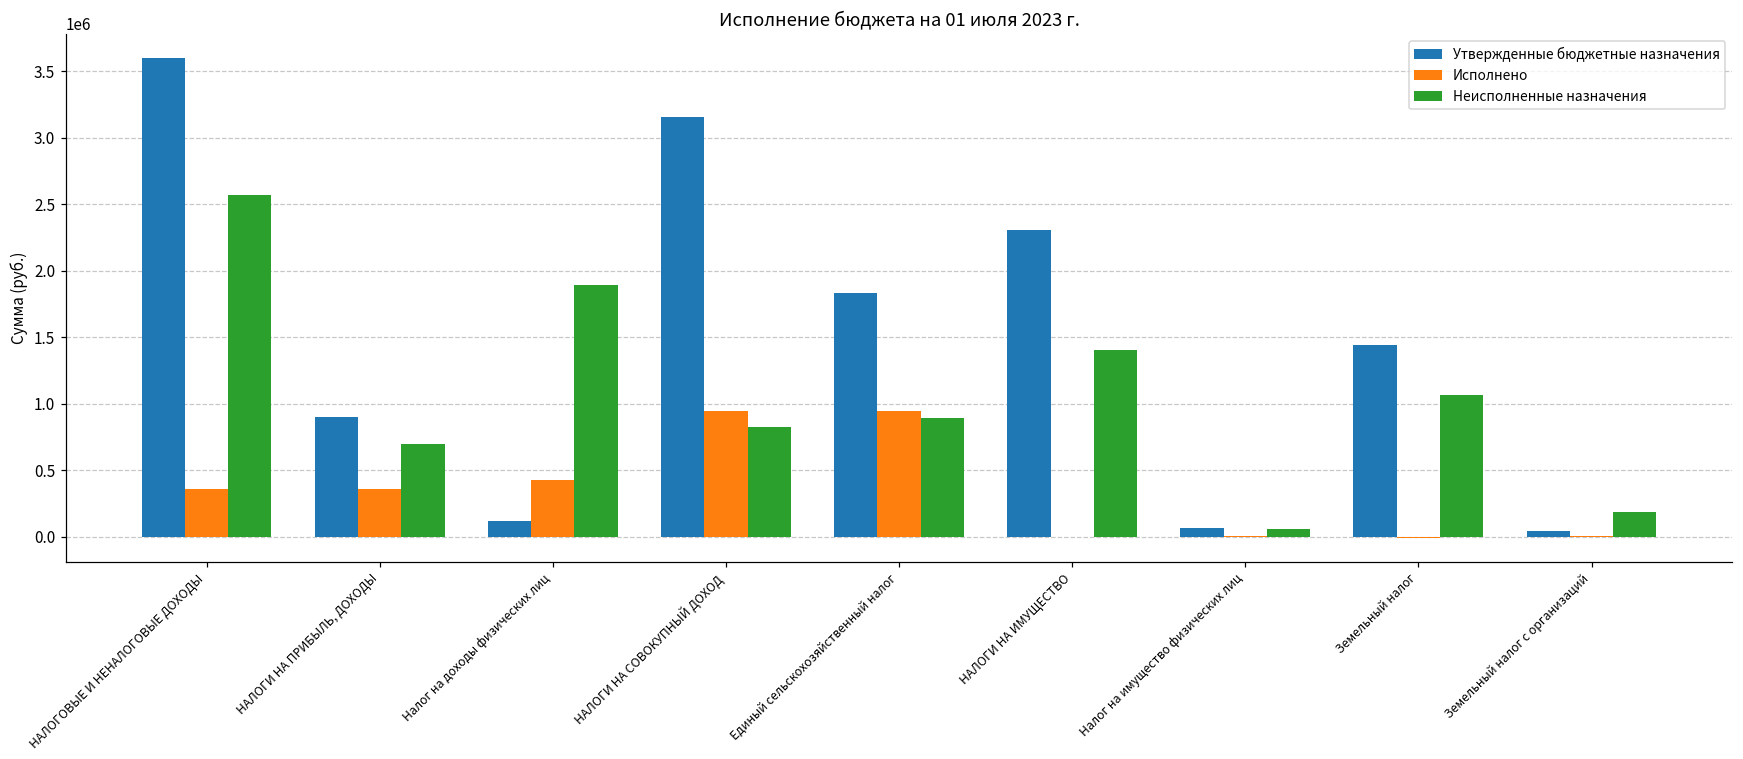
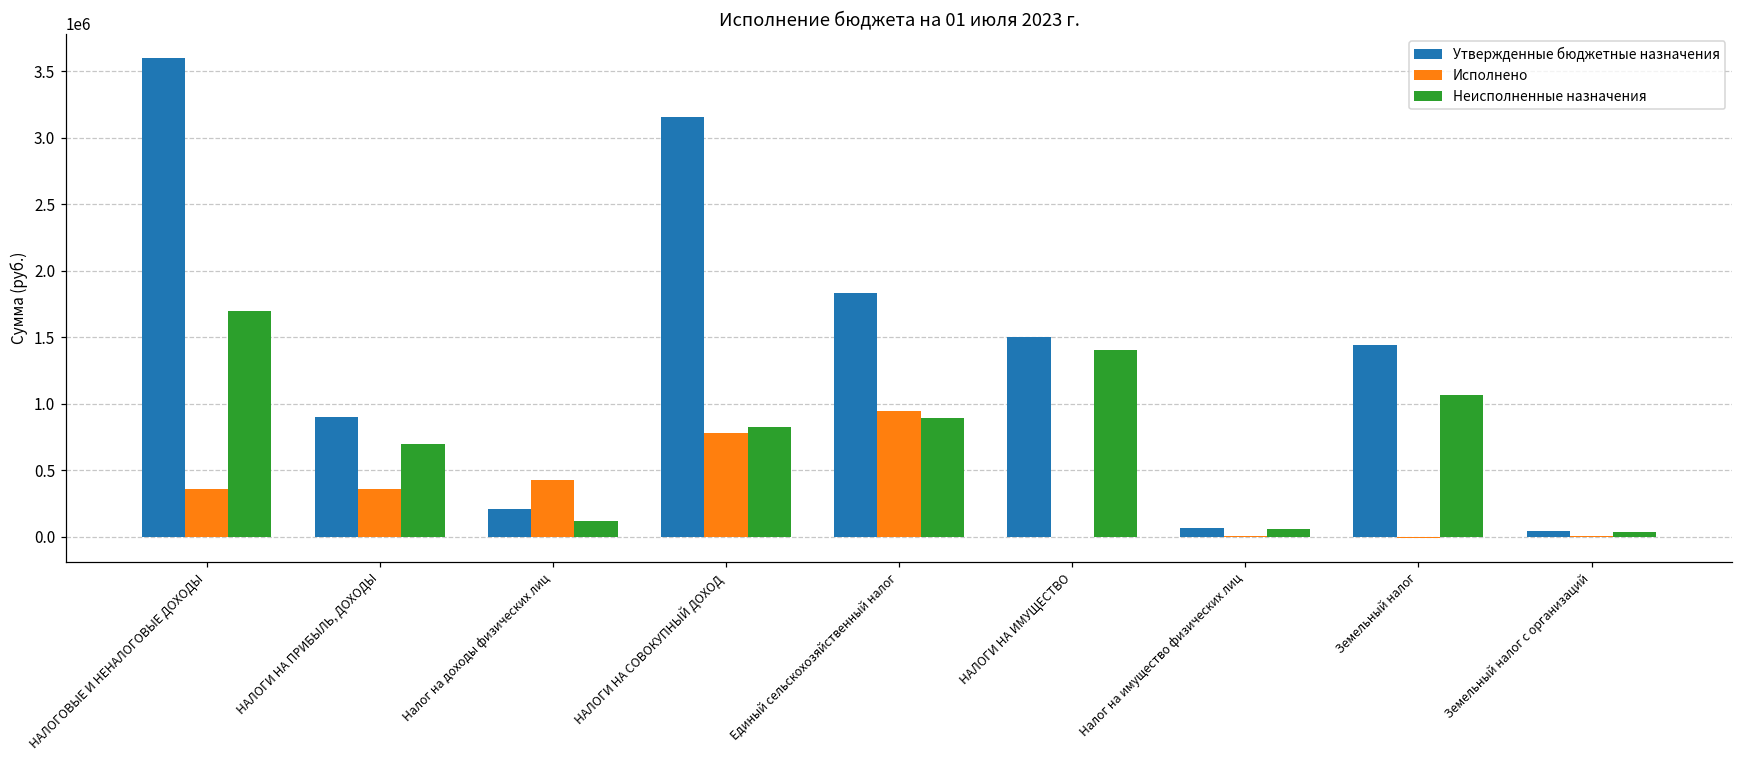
  {
    "Утвержденные бюджетные назначения": {
      "НАЛОГОВЫЕ И НЕНАЛОГОВЫЕ ДОХОДЫ": 3600000,
      "НАЛОГИ НА ПРИБЫЛЬ, ДОХОДЫ": 900000,
-     "Налог на доходы физических лиц": 110000,
+     "Налог на доходы физических лиц": 200000,
      "НАЛОГИ НА СОВОКУПНЫЙ ДОХОД": 3160000,
      "Единый сельскохозяйственный налог": 1830000,
-     "НАЛОГИ НА ИМУЩЕСТВО": 2310000,
+     "НАЛОГИ НА ИМУЩЕСТВО": 1500000,
      "Налог на имущество физических лиц": 60000,
      "Земельный налог": 1440000,
      "Земельный налог с организаций": 40000
    },
    "Исполнено": {
      "НАЛОГОВЫЕ И НЕНАЛОГОВЫЕ ДОХОДЫ": 360000,
      "НАЛОГИ НА ПРИБЫЛЬ, ДОХОДЫ": 360000,
      "Налог на доходы физических лиц": 430000,
-     "НАЛОГИ НА СОВОКУПНЫЙ ДОХОД": 940000,
+     "НАЛОГИ НА СОВОКУПНЫЙ ДОХОД": 780000,
      "Единый сельскохозяйственный налог": 940000
    },
    "Неисполненные назначения": {
-     "НАЛОГОВЫЕ И НЕНАЛОГОВЫЕ ДОХОДЫ": 2570000,
+     "НАЛОГОВЫЕ И НЕНАЛОГОВЫЕ ДОХОДЫ": 1700000,
      "НАЛОГИ НА ПРИБЫЛЬ, ДОХОДЫ": 690000,
-     "Налог на доходы физических лиц": 1890000,
+     "Налог на доходы физических лиц": 120000,
      "НАЛОГИ НА СОВОКУПНЫЙ ДОХОД": 830000,
      "Единый сельскохозяйственный налог": 890000,
      "НАЛОГИ НА ИМУЩЕСТВО": 1400000,
      "Налог на имущество физических лиц": 60000,
      "Земельный налог": 1070000,
-     "Земельный налог с организаций": 180000
+     "Земельный налог с организаций": 40000
    }
  }
